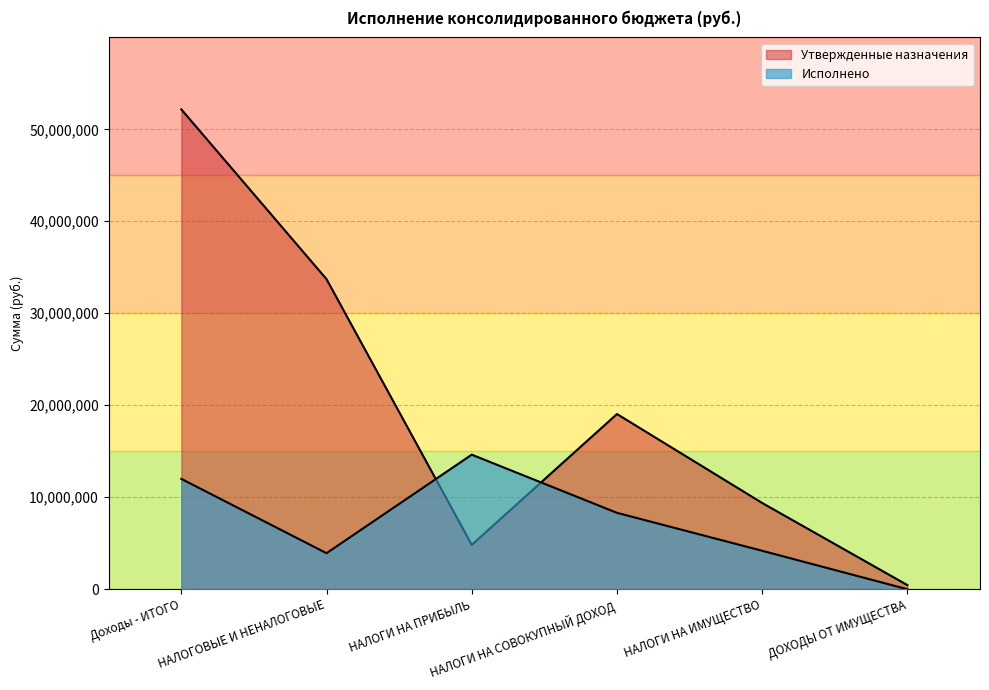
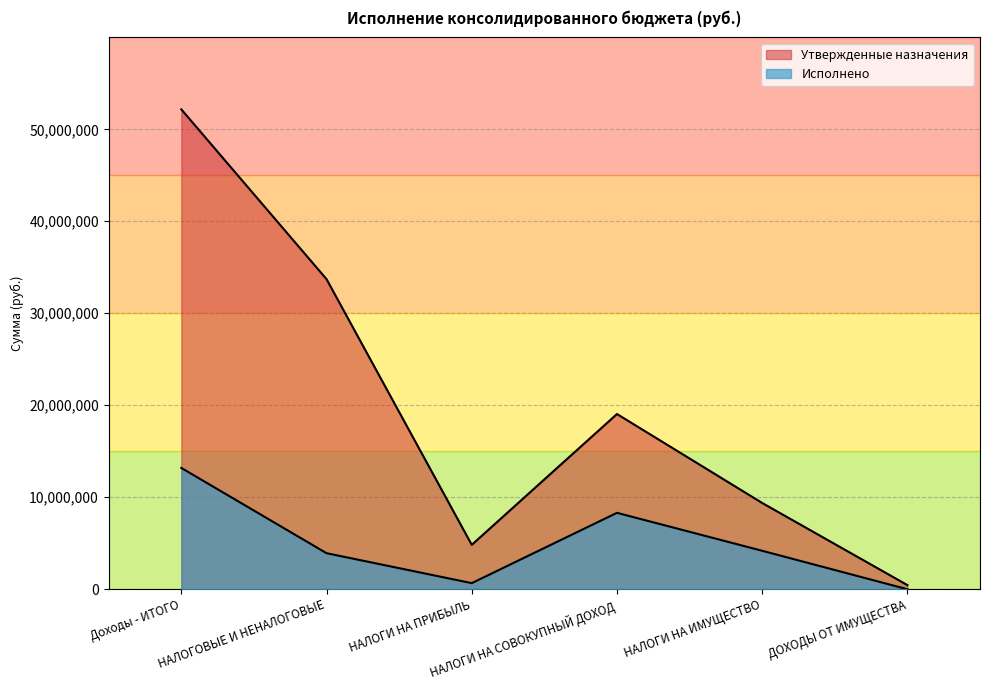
  {
    "Исполнено": {
-     "Доходы - ИТОГО": "12,000,000",
+     "Доходы - ИТОГО": "13,000,000",
      "НАЛОГОВЫЕ И НЕНАЛОГОВЫЕ": "4,000,000",
-     "НАЛОГИ НА ПРИБЫЛЬ": "15,000,000",
+     "НАЛОГИ НА ПРИБЫЛЬ": "1,000,000",
      "НАЛОГИ НА СОВОКУПНЫЙ ДОХОД": "8,000,000",
      "НАЛОГИ НА ИМУЩЕСТВО": "4,000,000",
      "ДОХОДЫ ОТ ИМУЩЕСТВА": "0"
    }
  }
